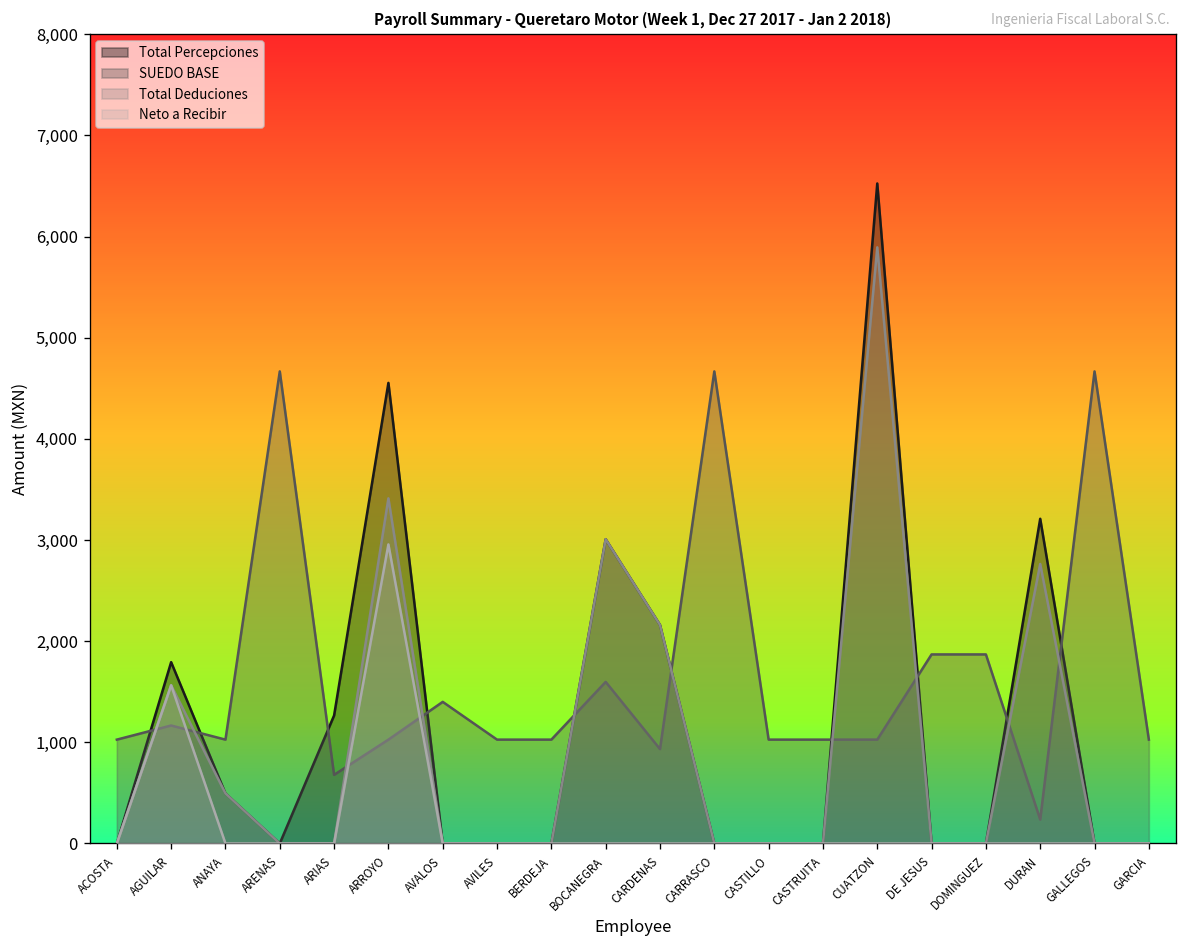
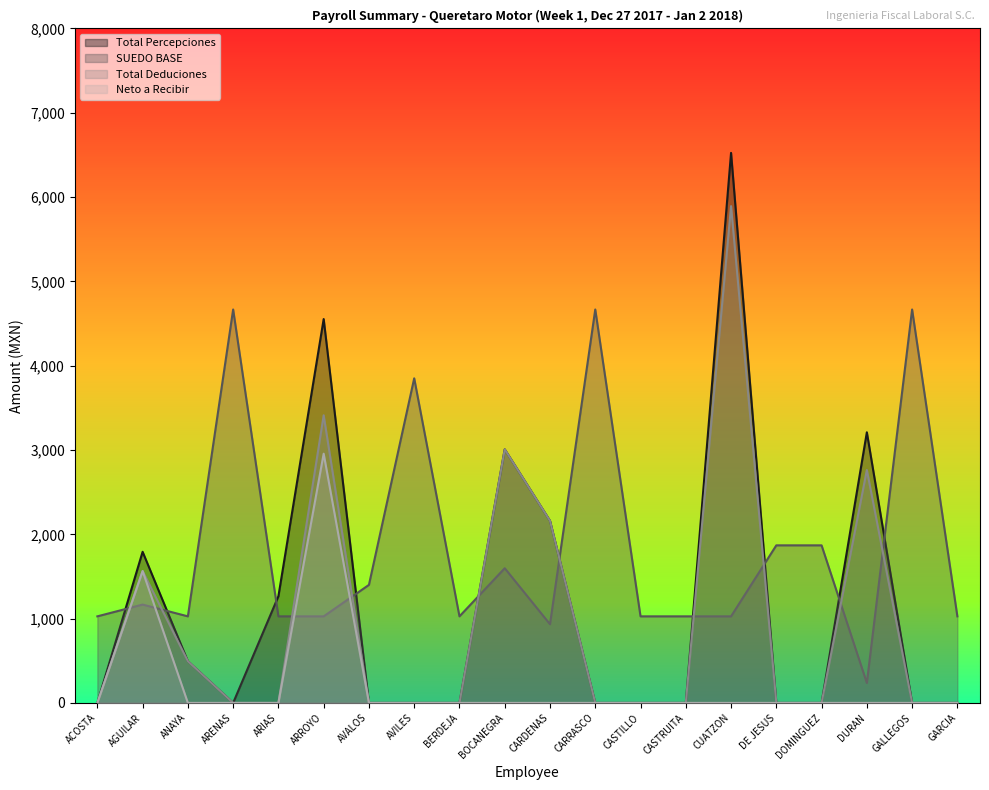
  {
    "Total Percepciones": {
      "AGUILAR": "1,800",
      "ARIAS": "1,300",
      "ARROYO": "4,600",
      "CUATZON": "6,500",
      "DURAN": "3,200"
    },
    "SUEDO BASE": {
      "ACOSTA": "1,000",
      "AGUILAR": "1,200",
      "ANAYA": "1,000",
      "ARENAS": "4,700",
-     "ARIAS": "700",
+     "ARIAS": "1,000",
      "ARROYO": "1,000",
      "AVALOS": "1,400",
-     "AVILES": "1,000",
+     "AVILES": "3,900",
      "BERDEJA": "1,000",
      "BOCANEGRA": "1,600",
      "CARDENAS": "900",
      "CARRASCO": "4,700",
      "CASTILLO": "1,000",
      "CASTRUITA": "1,000",
      "CUATZON": "1,000",
      "DE JESUS": "1,900",
      "DOMINGUEZ": "1,900",
      "DURAN": "200",
      "GALLEGOS": "4,700",
      "GARCIA": "1,000"
    }
  }
